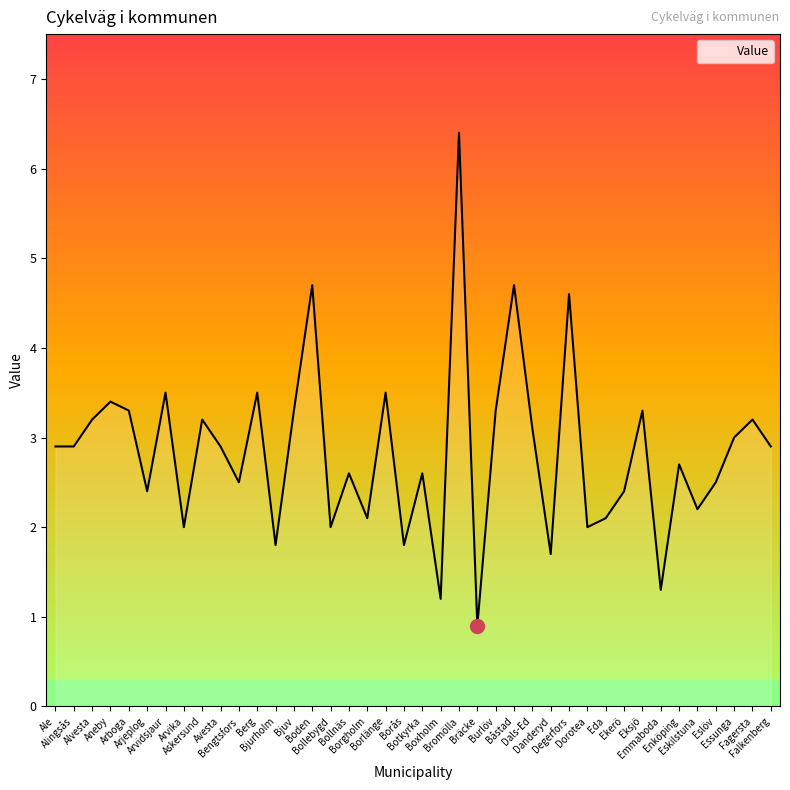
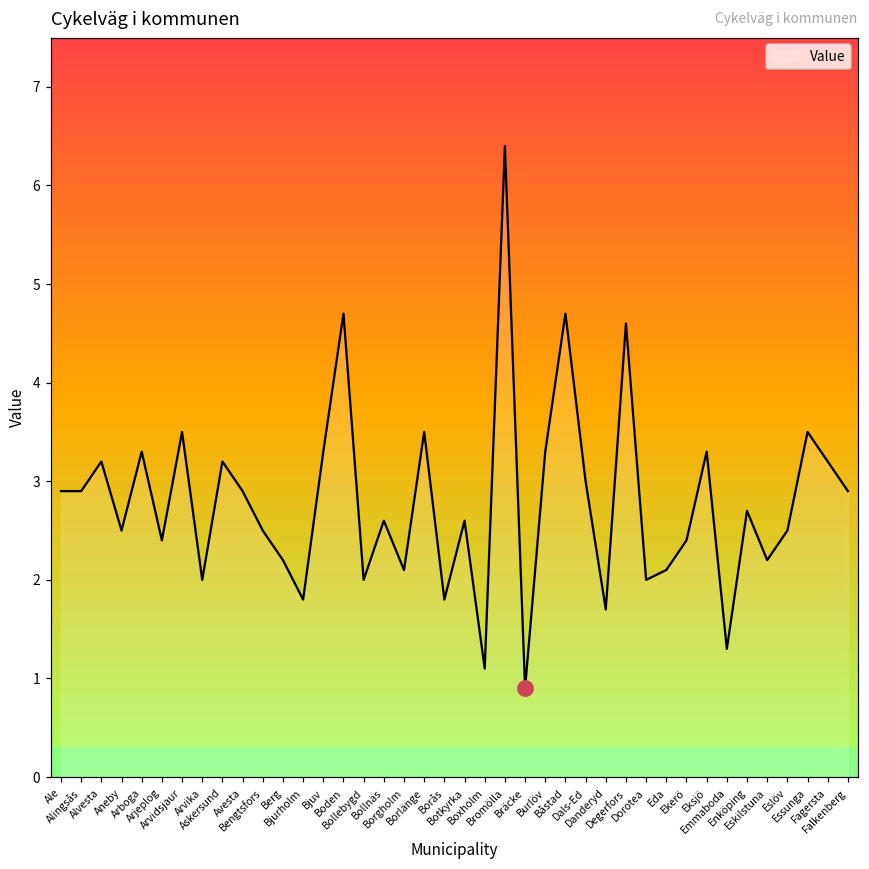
  {
    "Value": {
      "Ale": 2.9,
      "Alingsås": 2.9,
      "Alvesta": 3.2,
-     "Aneby": 3.4,
+     "Aneby": 2.5,
      "Arboga": 3.3,
      "Arjeplog": 2.4,
      "Arvidsjaur": 3.5,
      "Arvika": 2.0,
      "Askersund": 3.2,
      "Avesta": 2.9,
      "Bengtsfors": 2.5,
-     "Berg": 3.5,
+     "Berg": 2.2,
      "Bjurholm": 1.8,
      "Bjuv": 3.3,
      "Boden": 4.7,
      "Bollebygd": 2.0,
      "Bollnäs": 2.6,
      "Borgholm": 2.1,
      "Borlänge": 3.5,
      "Borås": 1.8,
      "Botkyrka": 2.6,
-     "Boxholm": 1.2,
+     "Boxholm": 1.1,
      "Bromölla": 6.4,
      "Burlöv": 3.3,
      "Båstad": 4.7,
-     "Dals-Ed": 3.1,
+     "Dals-Ed": 3.0,
      "Danderyd": 1.7,
      "Degerfors": 4.6,
      "Dorotea": 2.0,
      "Eda": 2.1,
      "Ekerö": 2.4,
      "Eksjö": 3.3,
      "Emmaboda": 1.3,
      "Enköping": 2.7,
      "Eskilstuna": 2.2,
      "Eslöv": 2.5,
-     "Essunga": 3.0,
+     "Essunga": 3.5,
      "Fagersta": 3.2,
      "Falkenberg": 2.9
    }
  }
